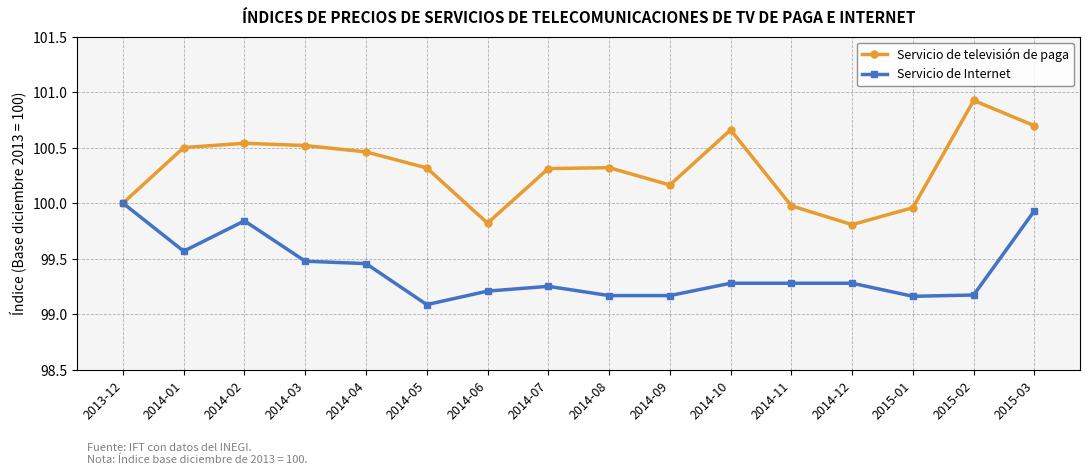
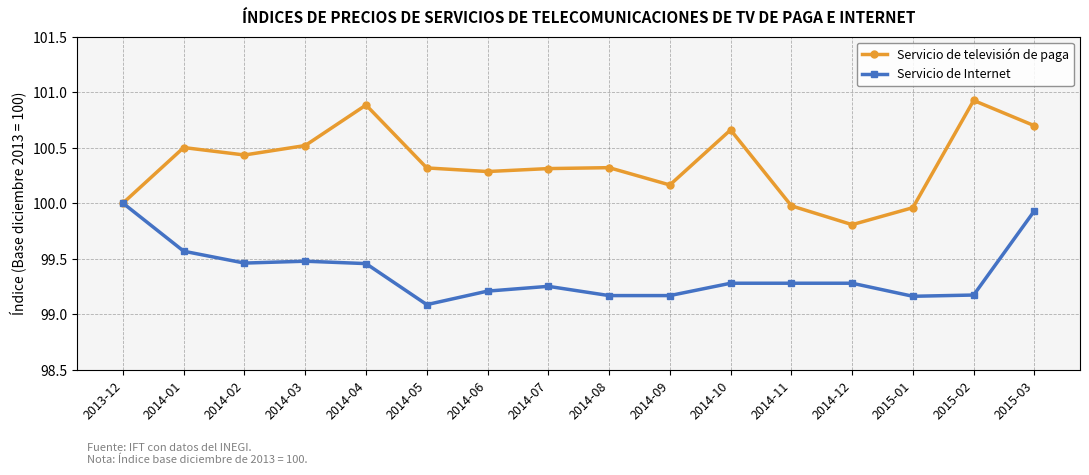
  {
    "Servicio de televisión de paga": {
      "2014-01": 100.50,
-     "2014-02": 100.54,
+     "2014-02": 100.43,
      "2014-03": 100.52,
-     "2014-04": 100.46,
+     "2014-04": 100.88,
      "2014-05": 100.32,
-     "2014-06": 99.82,
+     "2014-06": 100.28,
      "2014-07": 100.31,
      "2014-08": 100.32,
      "2014-09": 100.16,
      "2014-10": 100.66,
      "2014-11": 99.98,
      "2014-12": 99.81,
      "2015-01": 99.96,
      "2015-02": 100.92,
      "2015-03": 100.70
    },
    "Servicio de Internet": {
      "2014-01": 99.57,
-     "2014-02": 99.84,
+     "2014-02": 99.46,
      "2014-03": 99.48,
      "2014-04": 99.46,
      "2014-05": 99.09,
      "2014-06": 99.21,
      "2014-07": 99.25,
      "2014-08": 99.17,
      "2014-09": 99.17,
      "2014-10": 99.28,
      "2014-11": 99.28,
      "2014-12": 99.28,
      "2015-01": 99.16,
      "2015-02": 99.17,
      "2015-03": 99.93
    }
  }
